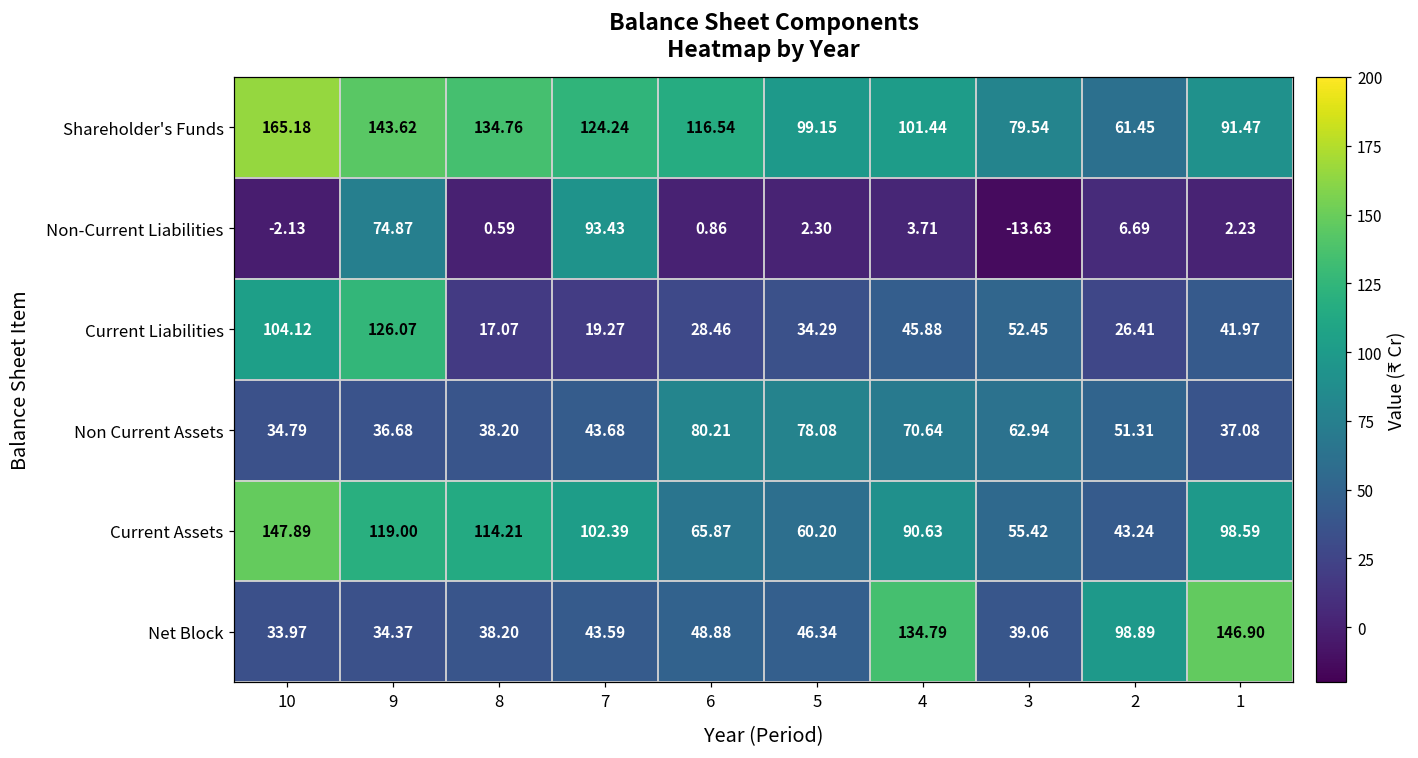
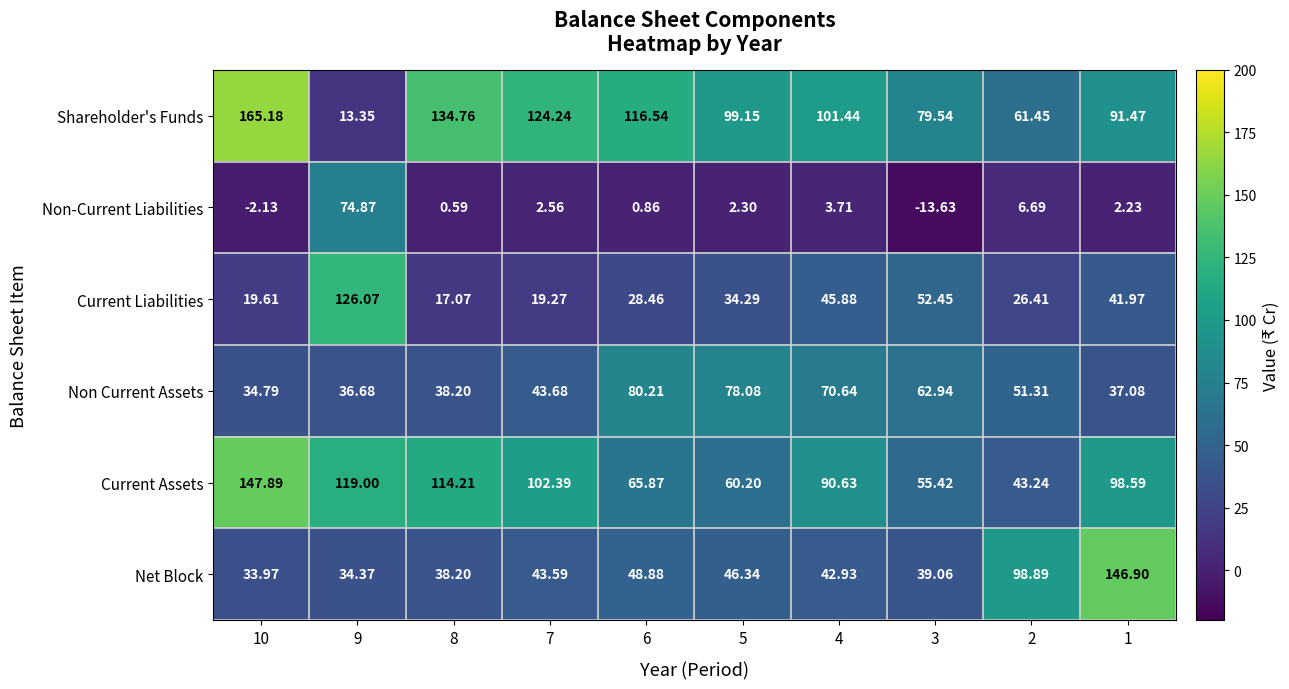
  {
    "Shareholder's Funds": {
      "10": 165.18,
-     "9": 143.62,
+     "9": 13.35,
      "8": 134.76,
      "7": 124.24,
      "6": 116.54,
      "5": 99.15,
      "4": 101.44,
      "3": 79.54,
      "2": 61.45,
      "1": 91.47
    },
    "Non-Current Liabilities": {
      "10": -2.13,
      "9": 74.87,
      "8": 0.59,
-     "7": 93.43,
+     "7": 2.56,
      "6": 0.86,
      "5": 2.30,
      "4": 3.71,
      "3": -13.63,
      "2": 6.69,
      "1": 2.23
    },
    "Current Liabilities": {
-     "10": 104.12,
+     "10": 19.61,
      "9": 126.07,
      "8": 17.07,
      "7": 19.27,
      "6": 28.46,
      "5": 34.29,
      "4": 45.88,
      "3": 52.45,
      "2": 26.41,
      "1": 41.97
    },
    "Non Current Assets": {
      "10": 34.79,
      "9": 36.68,
      "8": 38.20,
      "7": 43.68,
      "6": 80.21,
      "5": 78.08,
      "4": 70.64,
      "3": 62.94,
      "2": 51.31,
      "1": 37.08
    },
    "Current Assets": {
      "10": 147.89,
      "9": 119.00,
      "8": 114.21,
      "7": 102.39,
      "6": 65.87,
      "5": 60.20,
      "4": 90.63,
      "3": 55.42,
      "2": 43.24,
      "1": 98.59
    },
    "Net Block": {
      "10": 33.97,
      "9": 34.37,
      "8": 38.20,
      "7": 43.59,
      "6": 48.88,
      "5": 46.34,
-     "4": 134.79,
+     "4": 42.93,
      "3": 39.06,
      "2": 98.89,
      "1": 146.90
    }
  }
